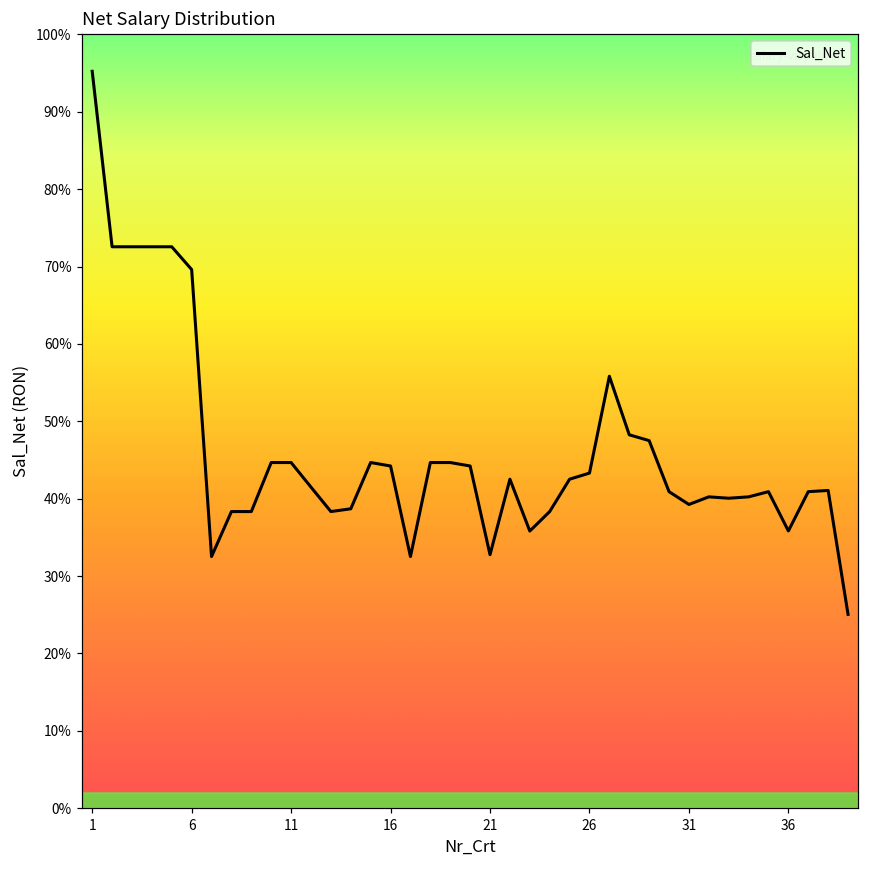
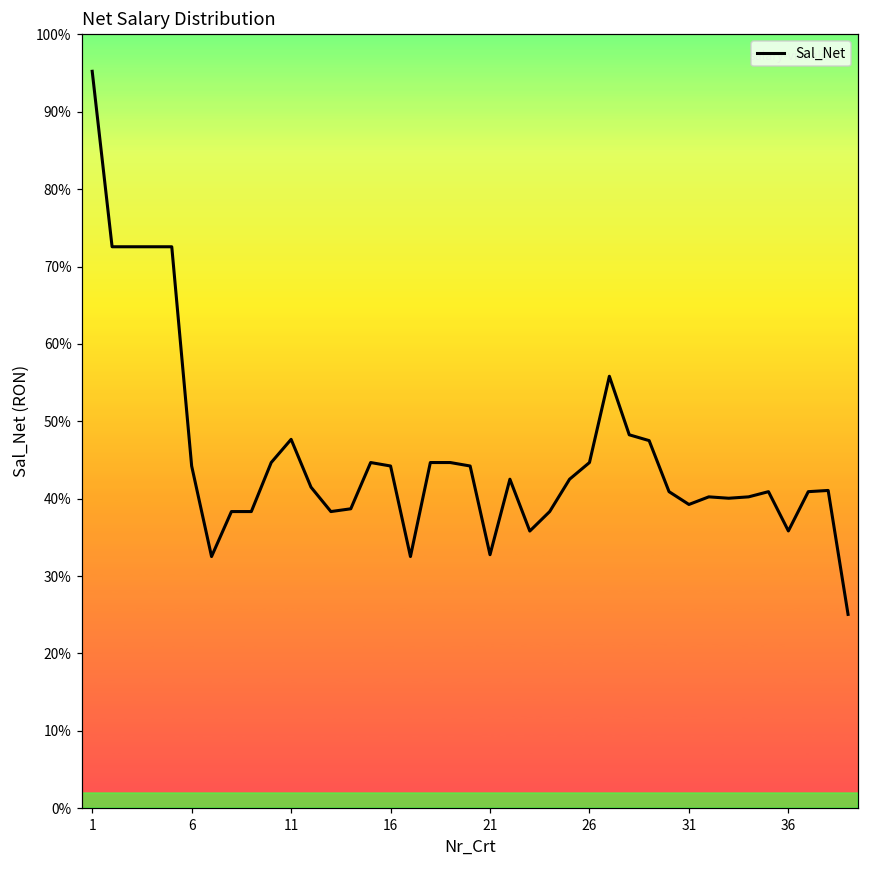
  {
    "1": "95%",
-   "6": "70%",
-   "11": "45%",
+   "6": "44%",
+   "11": "48%",
    "16": "44%",
    "21": "33%",
-   "26": "43%",
+   "26": "45%",
    "31": "39%",
    "36": "36%"
  }
